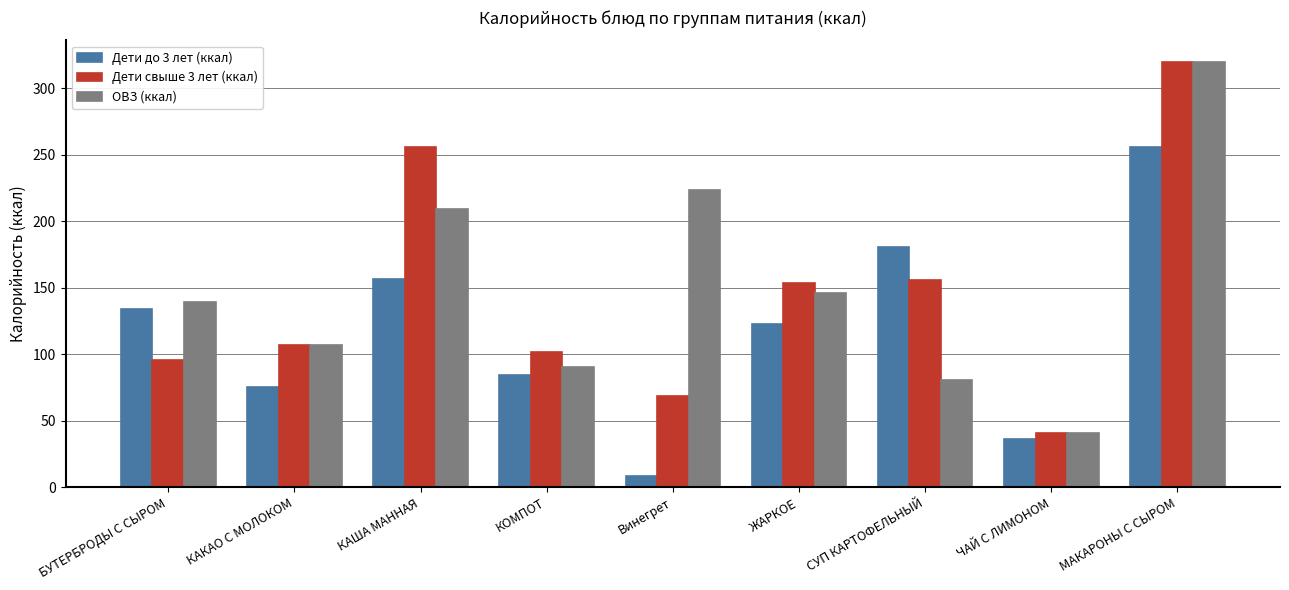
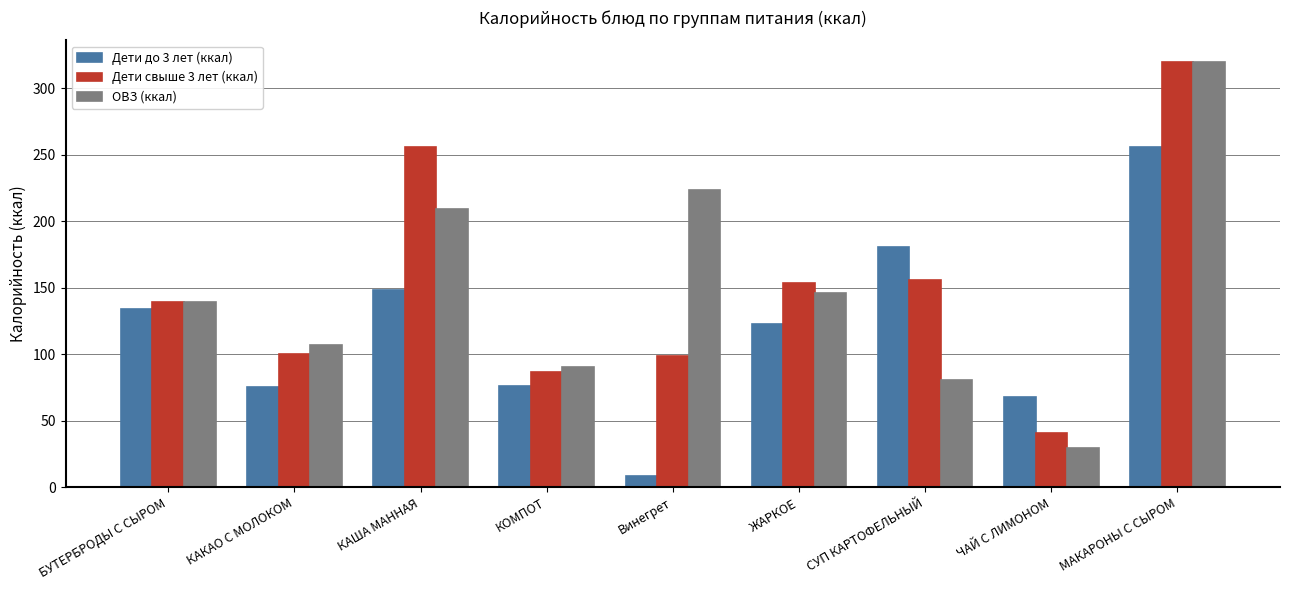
  {
    "Дети до 3 лет (ккал)": {
      "БУТЕРБРОДЫ С СЫРОМ": 134,
      "КАКАО С МОЛОКОМ": 75,
-     "КАША МАННАЯ": 157,
-     "КОМПОТ": 85,
+     "КАША МАННАЯ": 148,
+     "КОМПОТ": 76,
      "Винегрет": 9,
      "ЖАРКОЕ": 123,
      "СУП КАРТОФЕЛЬНЫЙ": 181,
-     "ЧАЙ С ЛИМОНОМ": 36,
+     "ЧАЙ С ЛИМОНОМ": 68,
      "МАКАРОНЫ С СЫРОМ": 256
    },
    "Дети свыше 3 лет (ккал)": {
-     "БУТЕРБРОДЫ С СЫРОМ": 96,
-     "КАКАО С МОЛОКОМ": 107,
+     "БУТЕРБРОДЫ С СЫРОМ": 139,
+     "КАКАО С МОЛОКОМ": 100,
      "КАША МАННАЯ": 256,
-     "КОМПОТ": 102,
-     "Винегрет": 69,
+     "КОМПОТ": 87,
+     "Винегрет": 99,
      "ЖАРКОЕ": 154,
      "СУП КАРТОФЕЛЬНЫЙ": 156,
      "ЧАЙ С ЛИМОНОМ": 41,
      "МАКАРОНЫ С СЫРОМ": 320
    },
    "ОВЗ (ккал)": {
      "БУТЕРБРОДЫ С СЫРОМ": 139,
      "КАКАО С МОЛОКОМ": 107,
      "КАША МАННАЯ": 209,
      "КОМПОТ": 90,
      "Винегрет": 224,
      "ЖАРКОЕ": 146,
      "СУП КАРТОФЕЛЬНЫЙ": 80,
-     "ЧАЙ С ЛИМОНОМ": 41,
+     "ЧАЙ С ЛИМОНОМ": 30,
      "МАКАРОНЫ С СЫРОМ": 320
    }
  }
